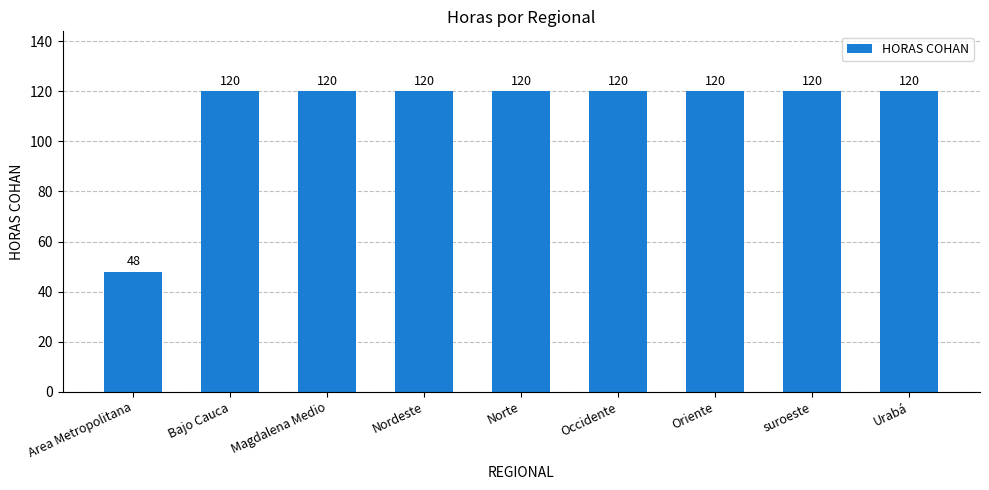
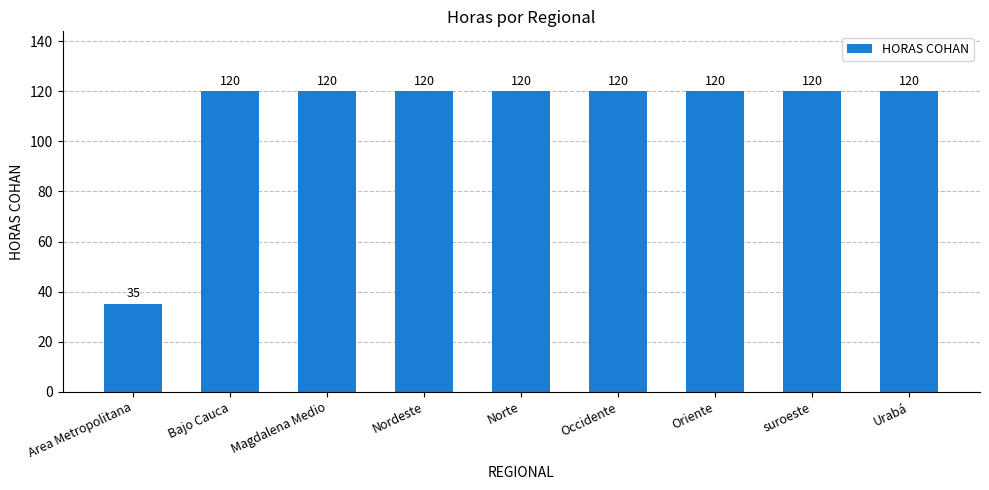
  {
-   "Area Metropolitana": 48,
+   "Area Metropolitana": 35,
    "Bajo Cauca": 120,
    "Magdalena Medio": 120,
    "Nordeste": 120,
    "Norte": 120,
    "Occidente": 120,
    "Oriente": 120,
    "suroeste": 120,
    "Urabá": 120
  }
